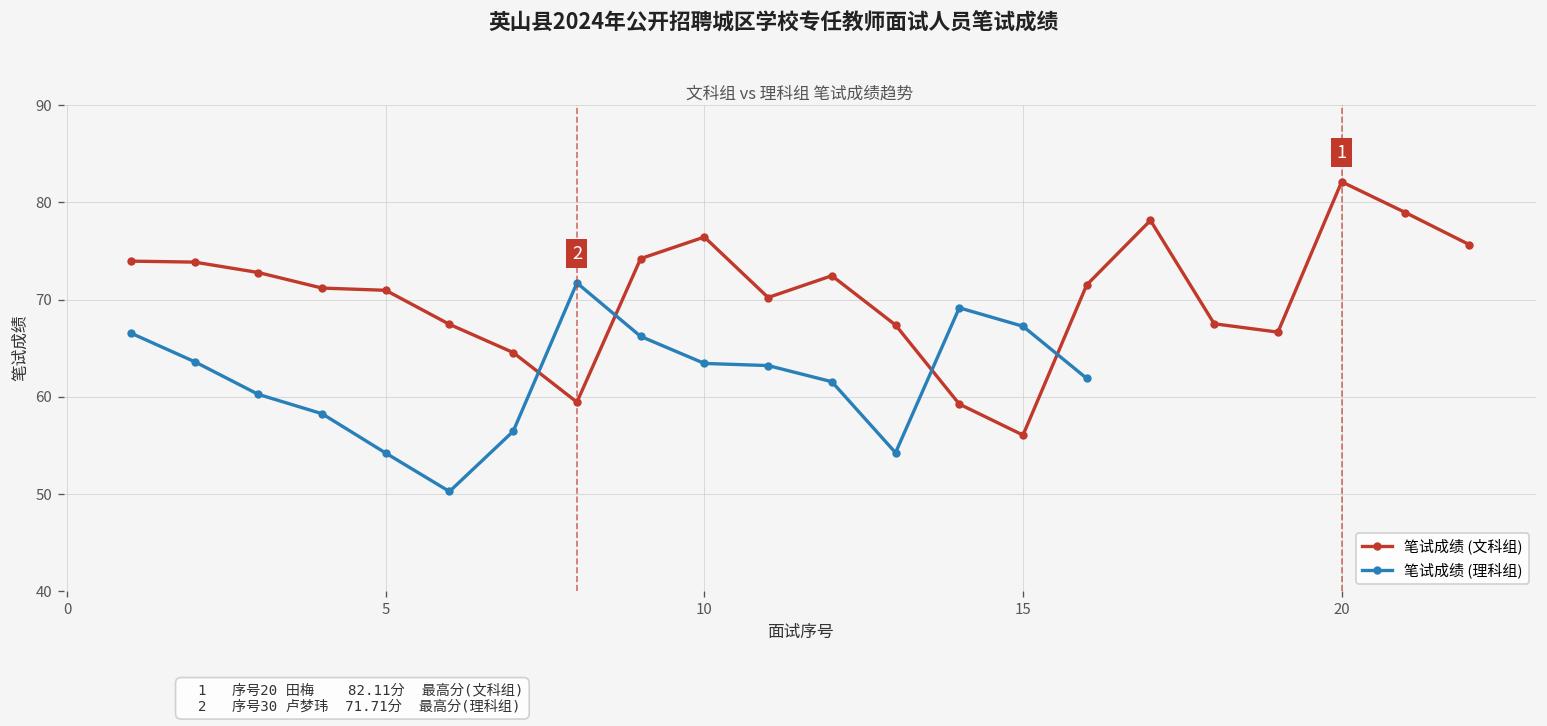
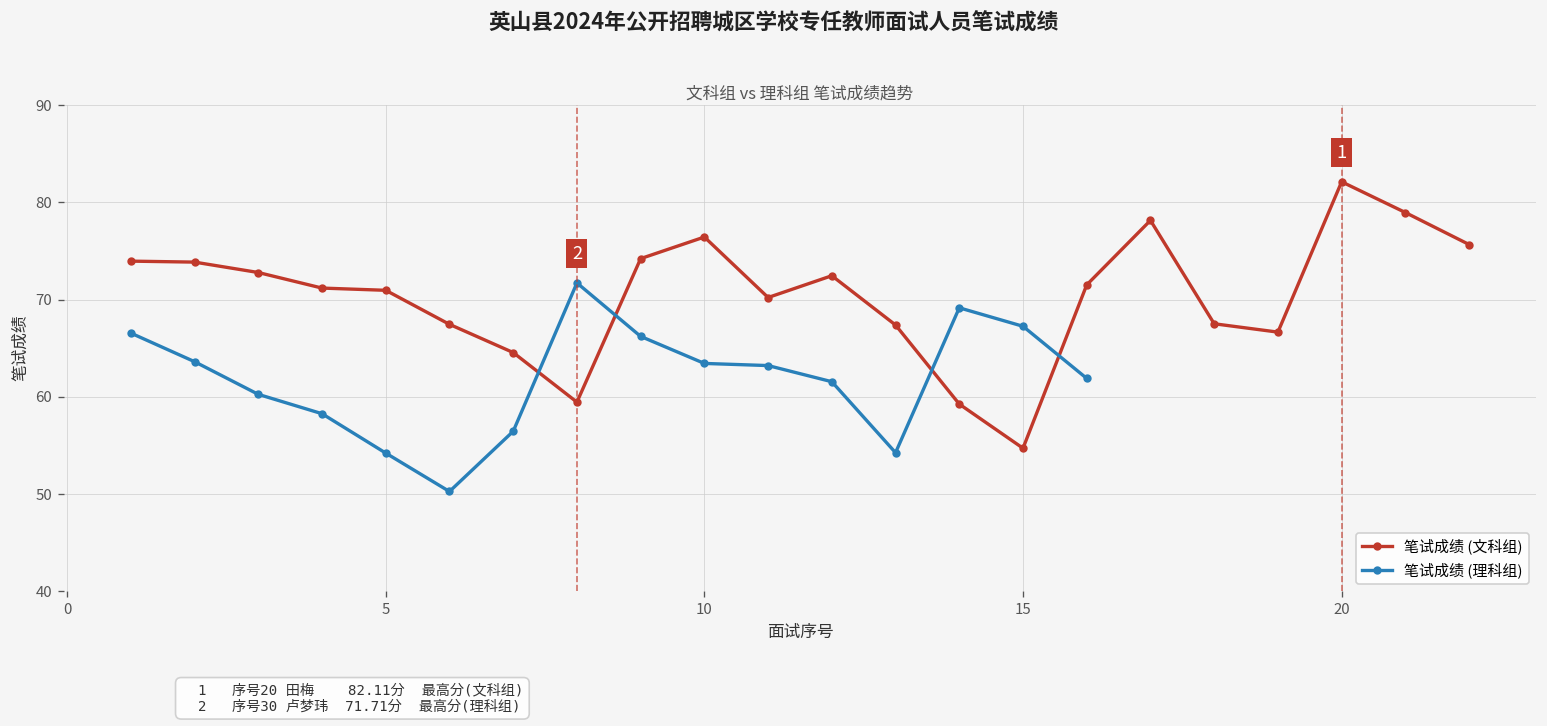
  {
    "笔试成绩 (文科组)": {
      "5": 71,
      "10": 76,
-     "15": 56
+     "15": 55
    },
    "笔试成绩 (理科组)": {
      "5": 54,
      "10": 63,
      "15": 67
    }
  }
